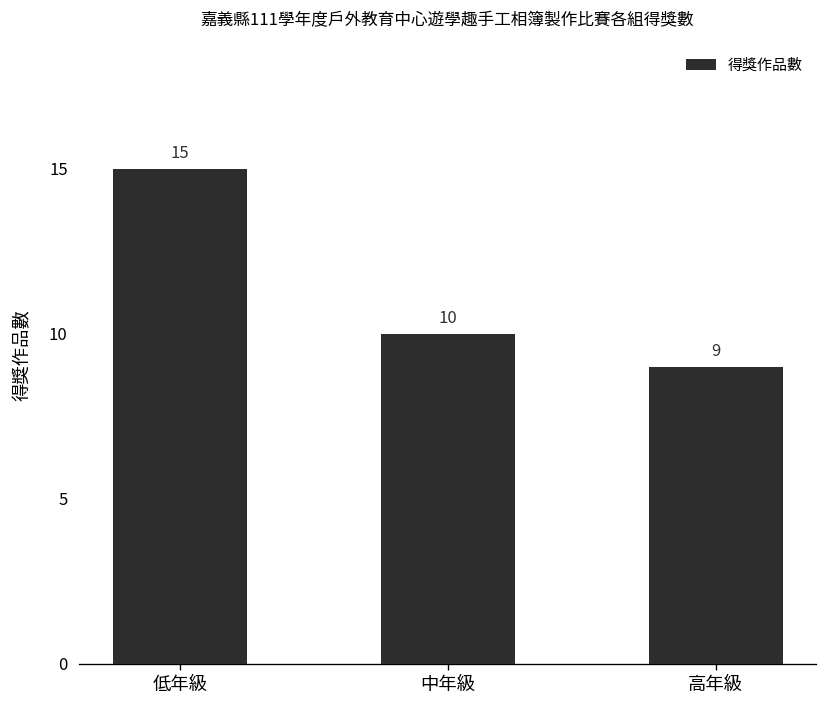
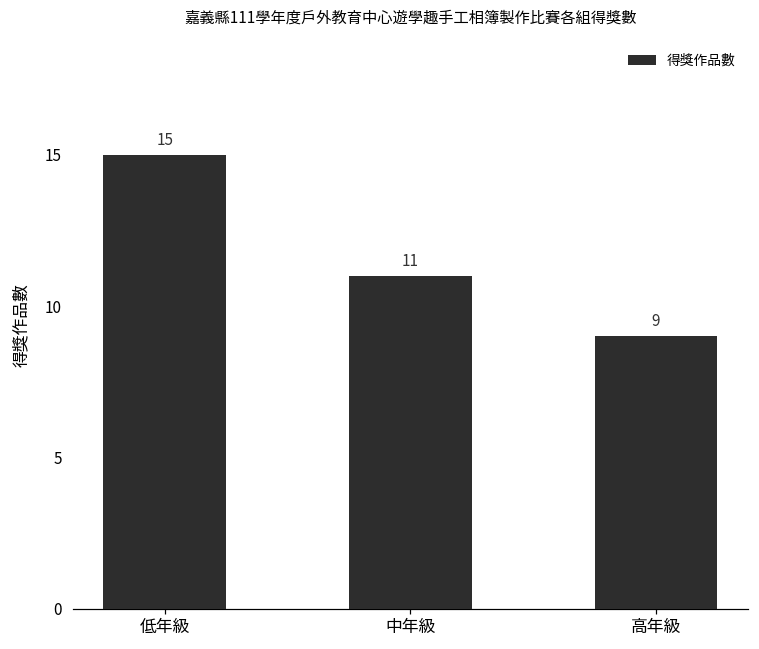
  {
    "低年級": 15,
-   "中年級": 10,
+   "中年級": 11,
    "高年級": 9
  }
